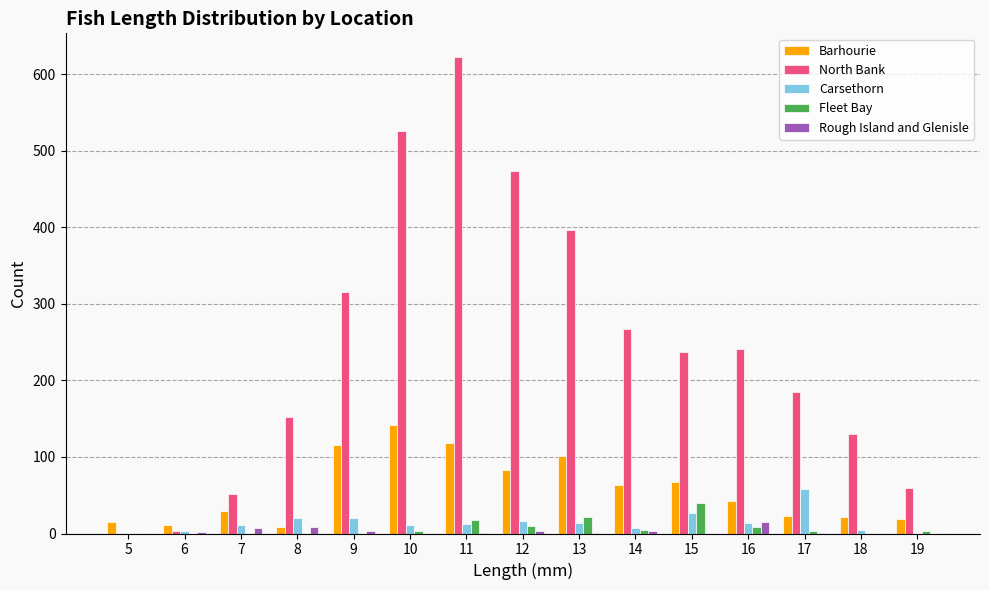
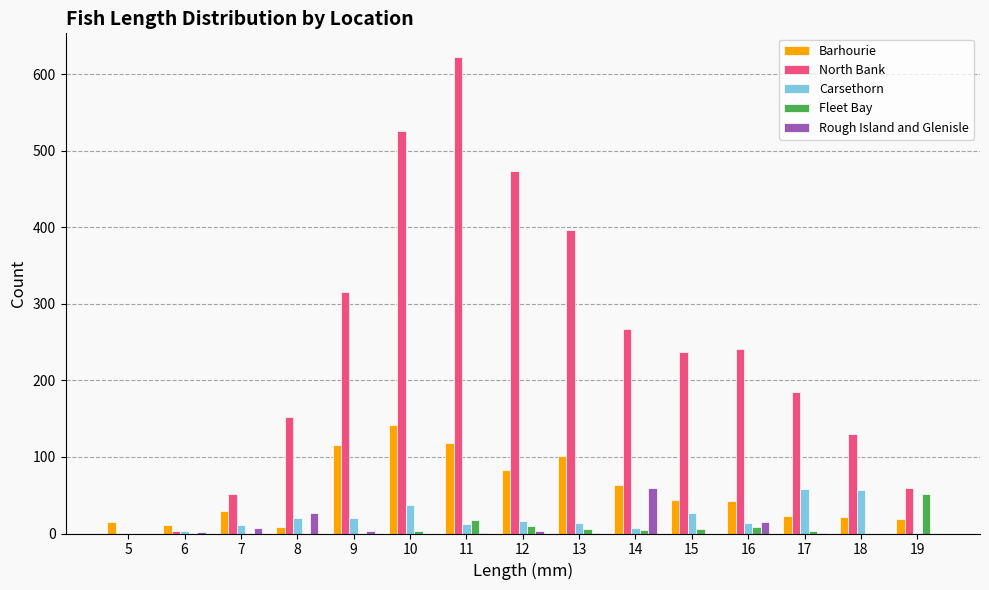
  {
    "Barhourie": {
      "5": 10,
      "6": 10,
      "7": 30,
      "8": 10,
      "9": 120,
      "10": 140,
      "11": 120,
      "12": 80,
      "13": 100,
      "14": 60,
-     "15": 70,
+     "15": 40,
      "16": 40,
      "17": 20,
      "18": 20,
      "19": 20
    },
    "North Bank": {
      "5": 0,
      "6": 0,
      "7": 50,
      "8": 150,
      "9": 310,
      "10": 530,
      "11": 620,
      "12": 470,
      "13": 400,
      "14": 270,
      "15": 240,
      "16": 240,
      "17": 190,
      "18": 130,
      "19": 60
    },
    "Carsethorn": {
      "7": 10,
      "8": 20,
      "9": 20,
-     "10": 10,
+     "10": 40,
      "11": 10,
      "12": 20,
      "13": 10,
      "14": 10,
      "15": 30,
      "16": 10,
      "17": 60,
-     "18": 0
+     "18": 60
    },
    "Fleet Bay": {
      "5": 0,
      "6": 0,
      "7": 0,
      "8": 0,
      "9": 0,
      "10": 0,
      "11": 20,
      "12": 10,
-     "13": 20,
+     "13": 10,
      "14": 0,
-     "15": 40,
+     "15": 10,
      "16": 10,
      "17": 0,
      "18": 0,
-     "19": 0
+     "19": 50
    },
    "Rough Island and Glenisle": {
      "5": 0,
      "7": 10,
-     "8": 10,
+     "8": 30,
      "9": 0,
      "10": 0,
      "12": 0,
-     "14": 0,
+     "14": 60,
      "15": 0,
      "16": 20,
      "18": 0,
      "19": 0
    }
  }
